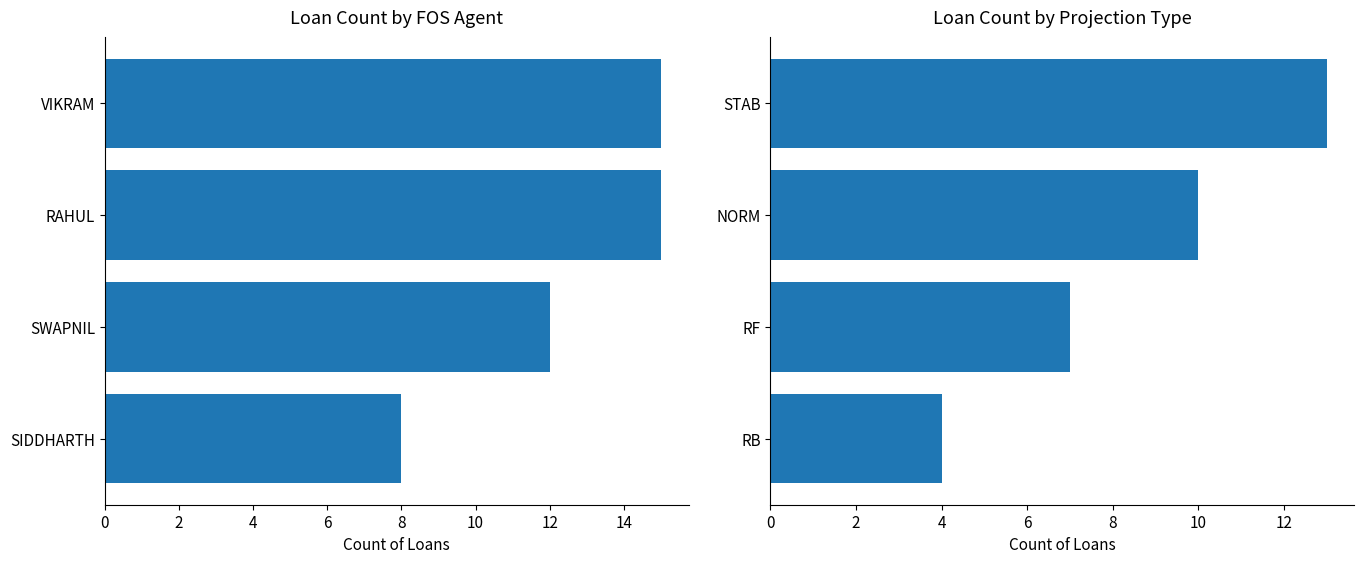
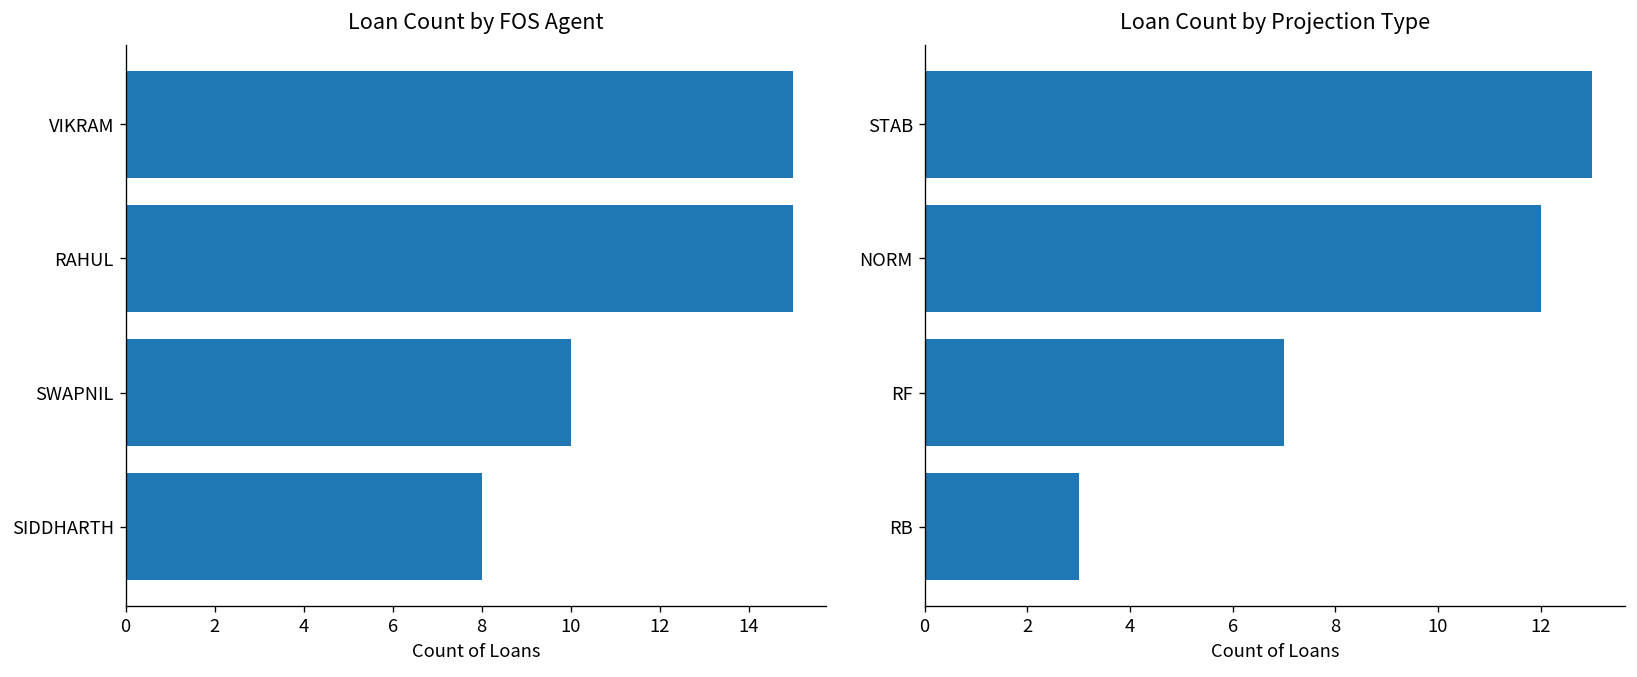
  {
    "Loan Count by FOS Agent": {
      "VIKRAM": 15,
      "RAHUL": 15,
-     "SWAPNIL": 12,
+     "SWAPNIL": 10,
      "SIDDHARTH": 8
    },
    "Loan Count by Projection Type": {
      "STAB": 13,
-     "NORM": 10,
+     "NORM": 12,
      "RF": 7,
-     "RB": 4
+     "RB": 3
    }
  }
